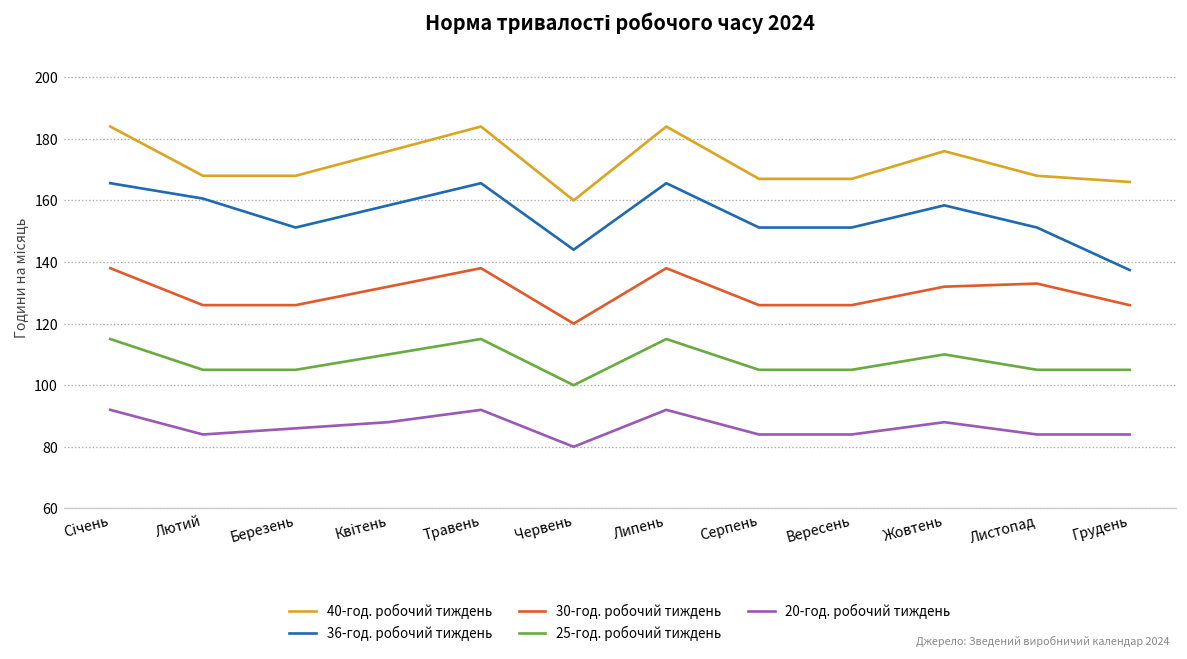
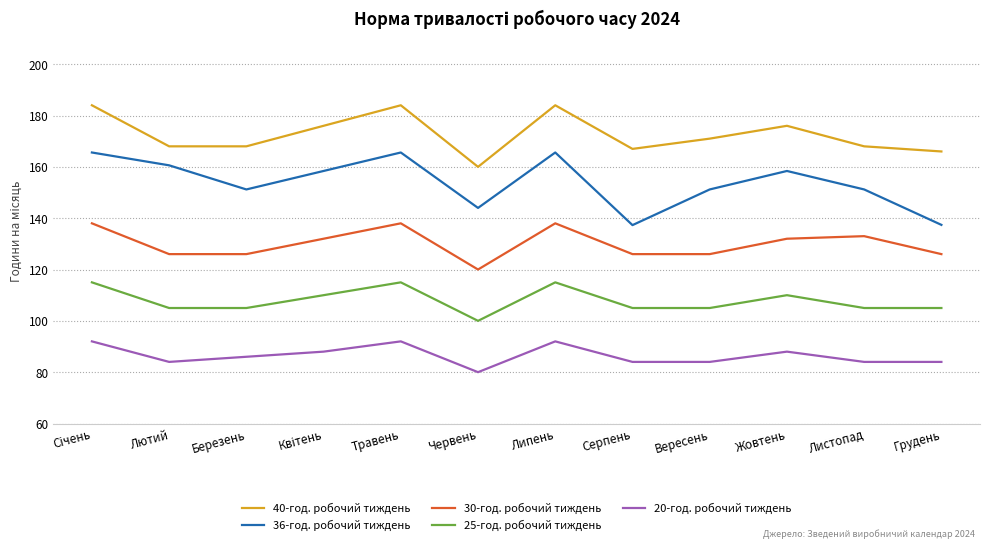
  {
    "40-год. робочий тиждень": {
      "Січень": 184,
      "Лютий": 168,
      "Березень": 168,
      "Квітень": 176,
      "Травень": 184,
      "Червень": 160,
      "Липень": 184,
      "Серпень": 167,
-     "Вересень": 167,
+     "Вересень": 171,
      "Жовтень": 176,
      "Листопад": 168,
      "Грудень": 166
    },
    "36-год. робочий тиждень": {
      "Січень": 166,
      "Лютий": 161,
      "Березень": 151,
      "Квітень": 158,
      "Травень": 166,
      "Червень": 144,
      "Липень": 166,
-     "Серпень": 151,
+     "Серпень": 137,
      "Вересень": 151,
      "Жовтень": 158,
      "Листопад": 151,
      "Грудень": 137
    },
    "30-год. робочий тиждень": {
      "Січень": 138,
      "Лютий": 126,
      "Березень": 126,
      "Квітень": 132,
      "Травень": 138,
      "Червень": 120,
      "Липень": 138,
      "Серпень": 126,
      "Вересень": 126,
      "Жовтень": 132,
      "Листопад": 133,
      "Грудень": 126
    },
    "25-год. робочий тиждень": {
      "Січень": 115,
      "Лютий": 105,
      "Березень": 105,
      "Квітень": 110,
      "Травень": 115,
      "Червень": 100,
      "Липень": 115,
      "Серпень": 105,
      "Вересень": 105,
      "Жовтень": 110,
      "Листопад": 105,
      "Грудень": 105
    },
    "20-год. робочий тиждень": {
      "Січень": 92,
      "Лютий": 84,
      "Березень": 86,
      "Квітень": 88,
      "Травень": 92,
      "Червень": 80,
      "Липень": 92,
      "Серпень": 84,
      "Вересень": 84,
      "Жовтень": 88,
      "Листопад": 84,
      "Грудень": 84
    }
  }
